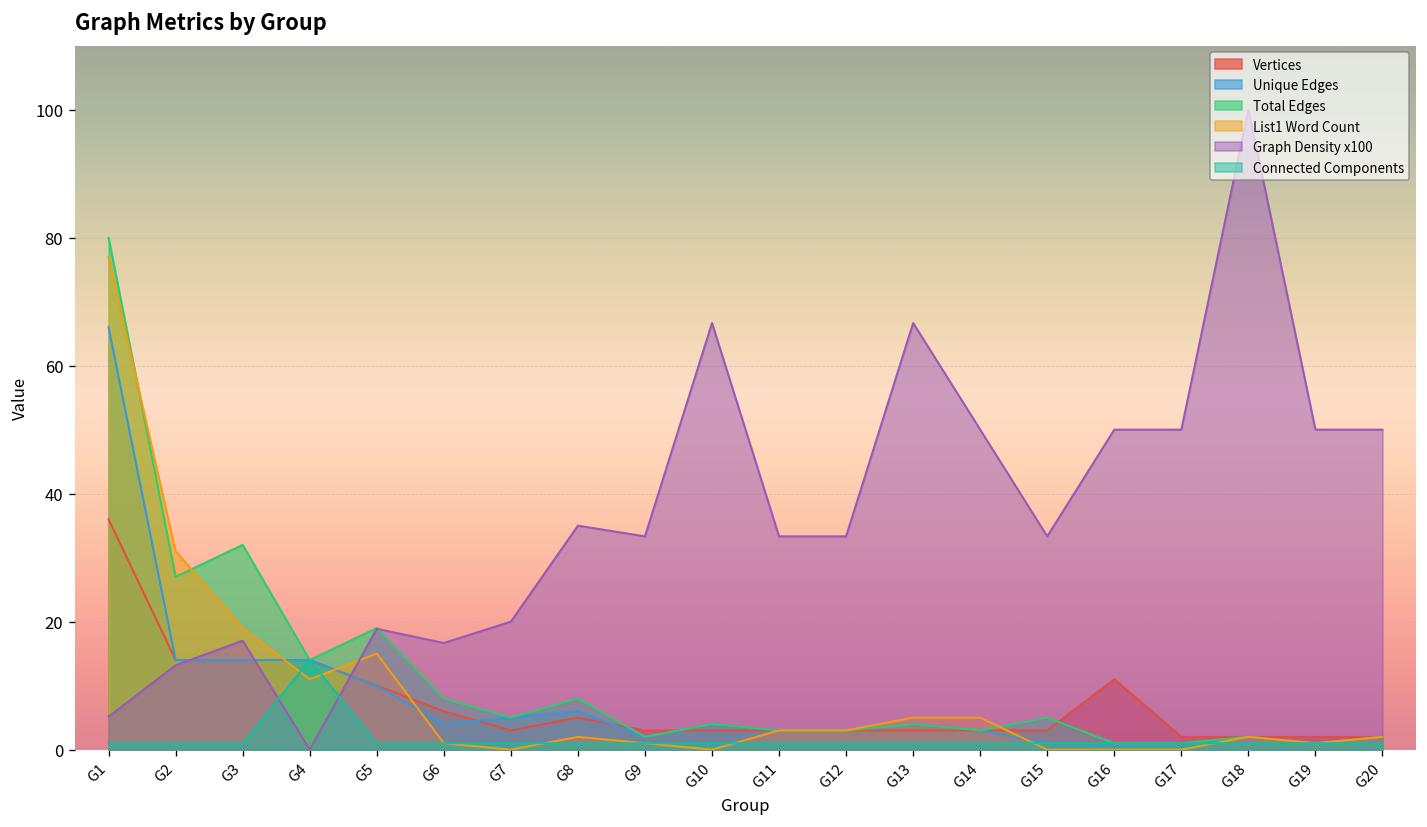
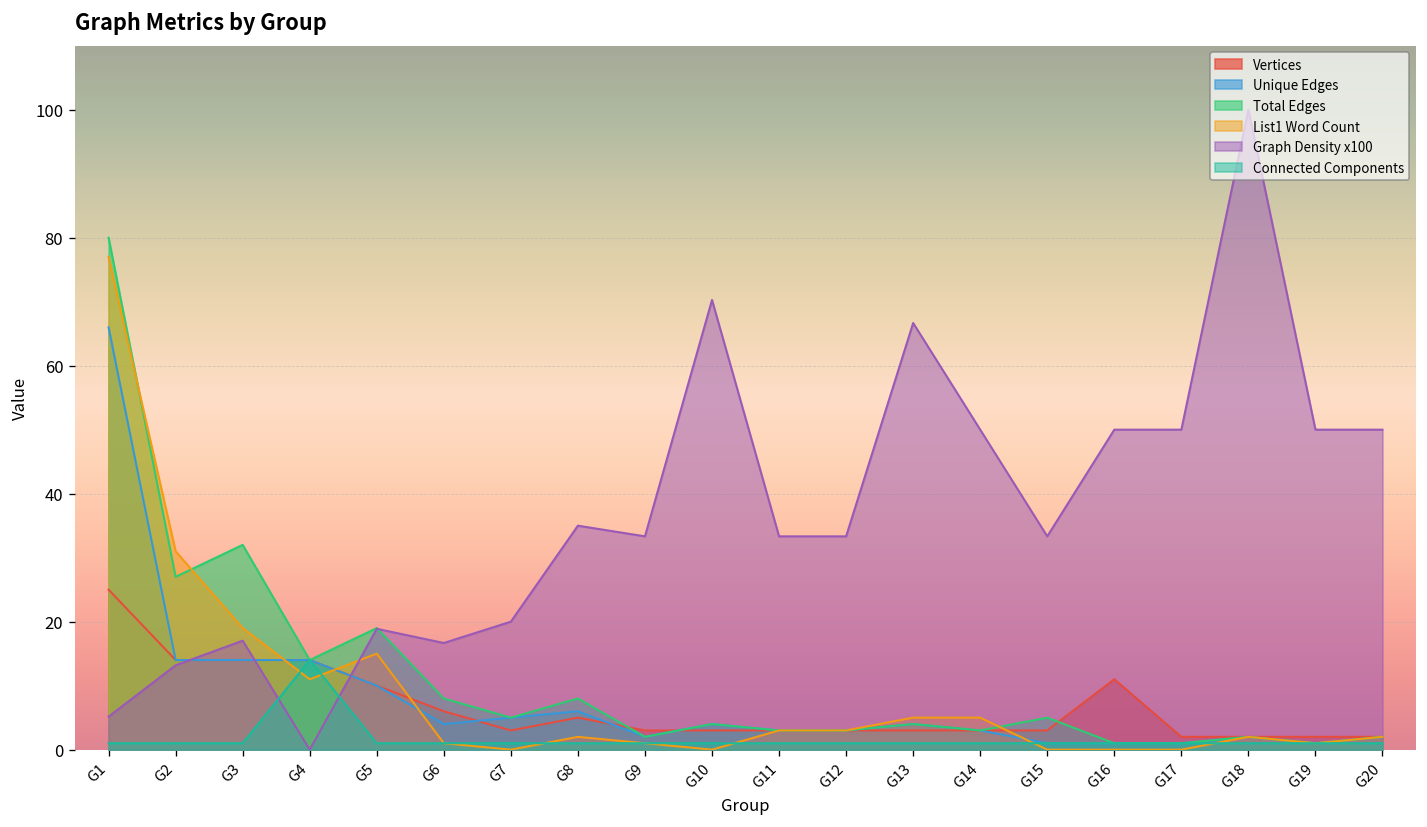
  {
    "Vertices": {
-     "G1": 36,
+     "G1": 25,
      "G6": 6,
      "G7": 3,
      "G8": 5,
      "G9": 3,
      "G10": 3,
      "G13": 3,
      "G15": 3,
      "G16": 11,
      "G17": 2,
      "G19": 2
    },
    "Unique Edges": {
      "G1": 66,
      "G6": 4,
      "G8": 6
    },
    "List1 Word Count": {
      "G1": 77,
      "G2": 31,
      "G3": 19,
      "G4": 11,
      "G5": 15,
      "G7": 0,
      "G8": 2,
      "G10": 0,
      "G13": 5,
      "G14": 5,
      "G15": 0,
      "G16": 0,
      "G17": 0
    },
    "Graph Density x100": {
      "G1": 5,
      "G2": 13,
      "G3": 17,
      "G4": 0,
      "G6": 17,
      "G7": 20,
      "G8": 35,
      "G9": 33,
-     "G10": 67,
+     "G10": 70,
      "G11": 33,
      "G12": 33,
      "G13": 67,
      "G14": 50,
      "G15": 33,
      "G16": 50,
      "G17": 50,
      "G19": 50,
      "G20": 50
    }
  }
